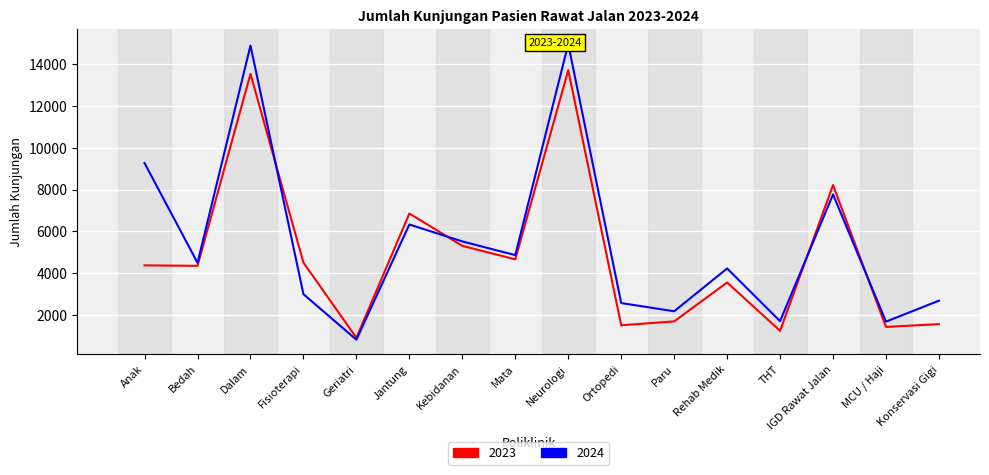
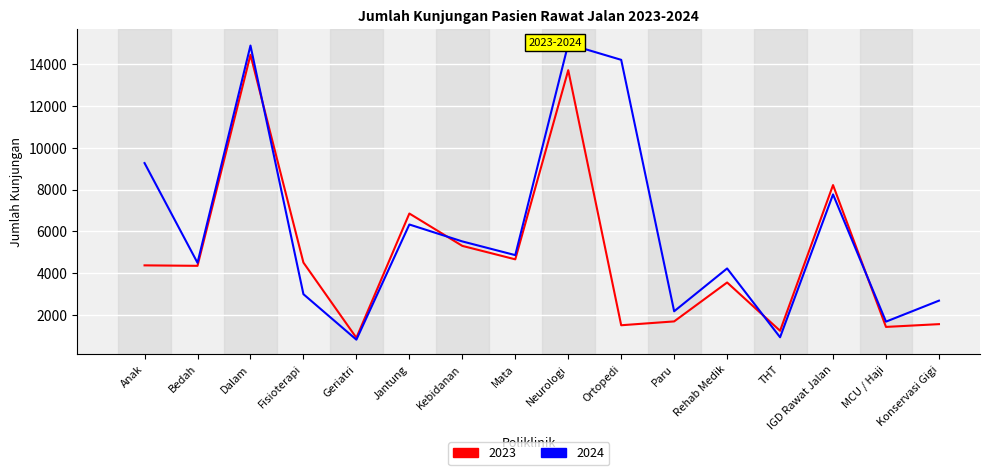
  {
    "2023": {
      "Anak": 4400,
      "Bedah": 4400,
-     "Dalam": 13500,
+     "Dalam": 14500,
      "Fisioterapi": 4500,
      "Jantung": 6900,
      "Kebidanan": 5300,
      "Mata": 4700,
      "Neurologi": 13700,
      "Ortopedi": 1500,
      "Paru": 1700,
      "Rehab Medik": 3600,
      "THT": 1200,
      "IGD Rawat Jalan": 8200,
      "MCU / Haji": 1400,
      "Konservasi Gigi": 1600
    },
    "2024": {
      "Anak": 9300,
      "Bedah": 4500,
      "Dalam": 14900,
      "Fisioterapi": 3000,
      "Jantung": 6300,
      "Kebidanan": 5500,
      "Mata": 4900,
-     "Ortopedi": 2600,
+     "Ortopedi": 14200,
      "Paru": 2200,
      "Rehab Medik": 4200,
-     "THT": 1700,
+     "THT": 900,
      "IGD Rawat Jalan": 7800,
      "MCU / Haji": 1700,
      "Konservasi Gigi": 2700
    }
  }
